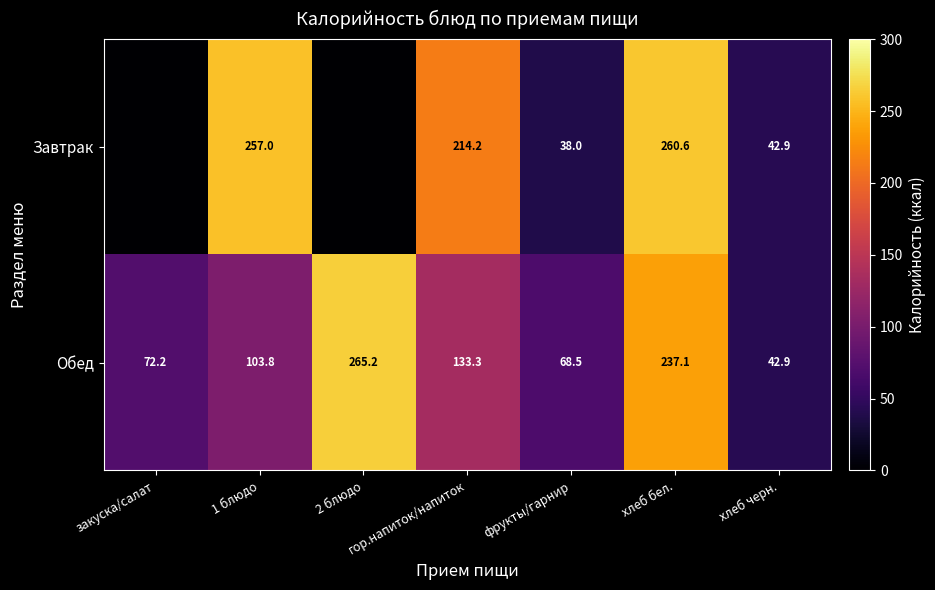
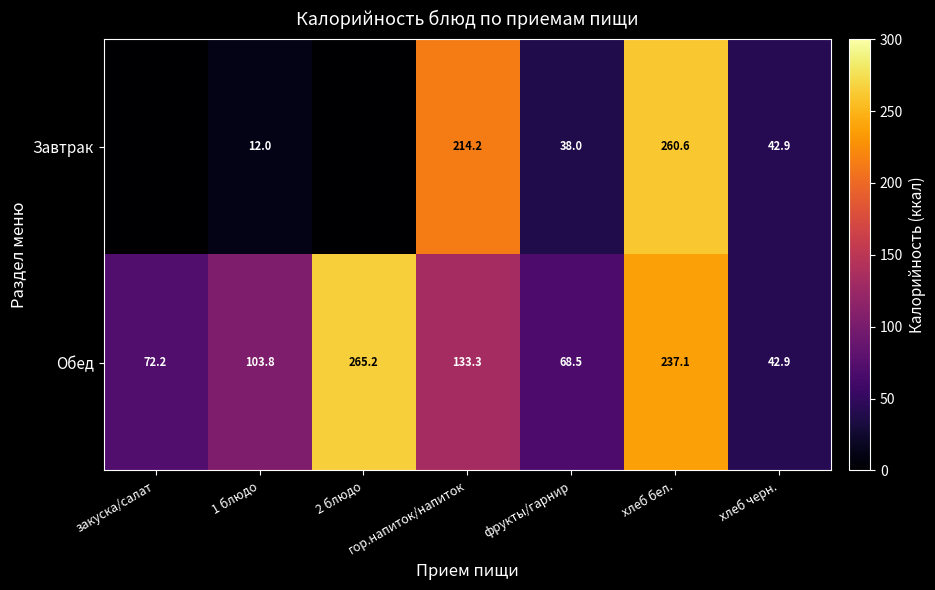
  {
    "Завтрак": {
-     "1 блюдо": 257.0,
+     "1 блюдо": 12.0,
      "гор.напиток/напиток": 214.2,
      "фрукты/гарнир": 38.0,
      "хлеб бел.": 260.6,
      "хлеб черн.": 42.9
    },
    "Обед": {
      "закуска/салат": 72.2,
      "1 блюдо": 103.8,
      "2 блюдо": 265.2,
      "гор.напиток/напиток": 133.3,
      "фрукты/гарнир": 68.5,
      "хлеб бел.": 237.1,
      "хлеб черн.": 42.9
    }
  }
